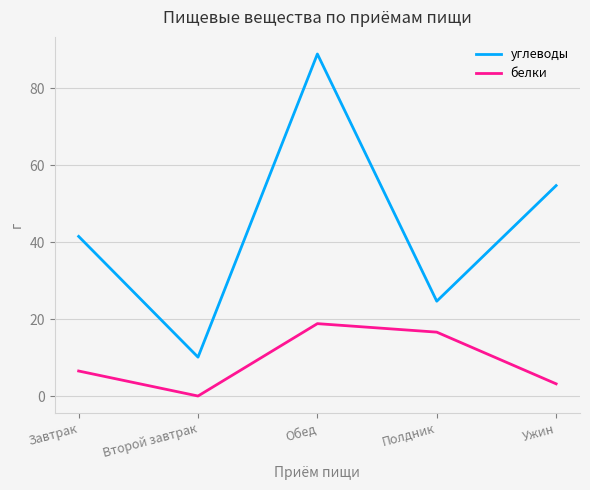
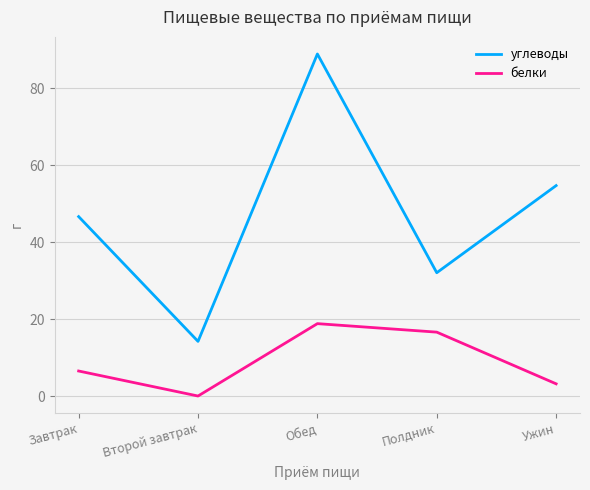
  {
    "углеводы": {
-     "Завтрак": 41,
-     "Второй завтрак": 10,
+     "Завтрак": 47,
+     "Второй завтрак": 14,
      "Обед": 89,
-     "Полдник": 25,
+     "Полдник": 32,
      "Ужин": 55
    },
    "белки": {
      "Завтрак": 7,
      "Второй завтрак": 0,
      "Обед": 19,
      "Полдник": 17,
      "Ужин": 3
    }
  }
